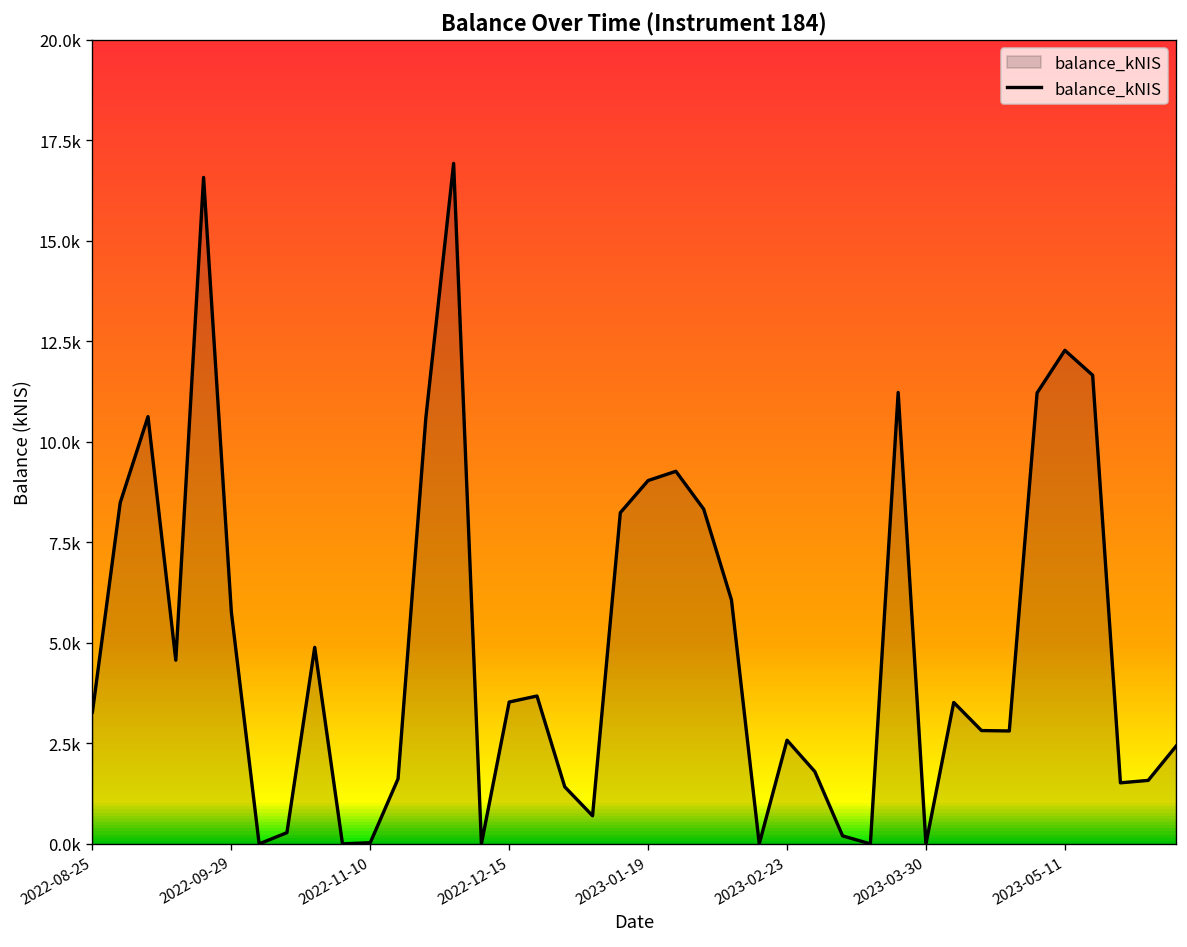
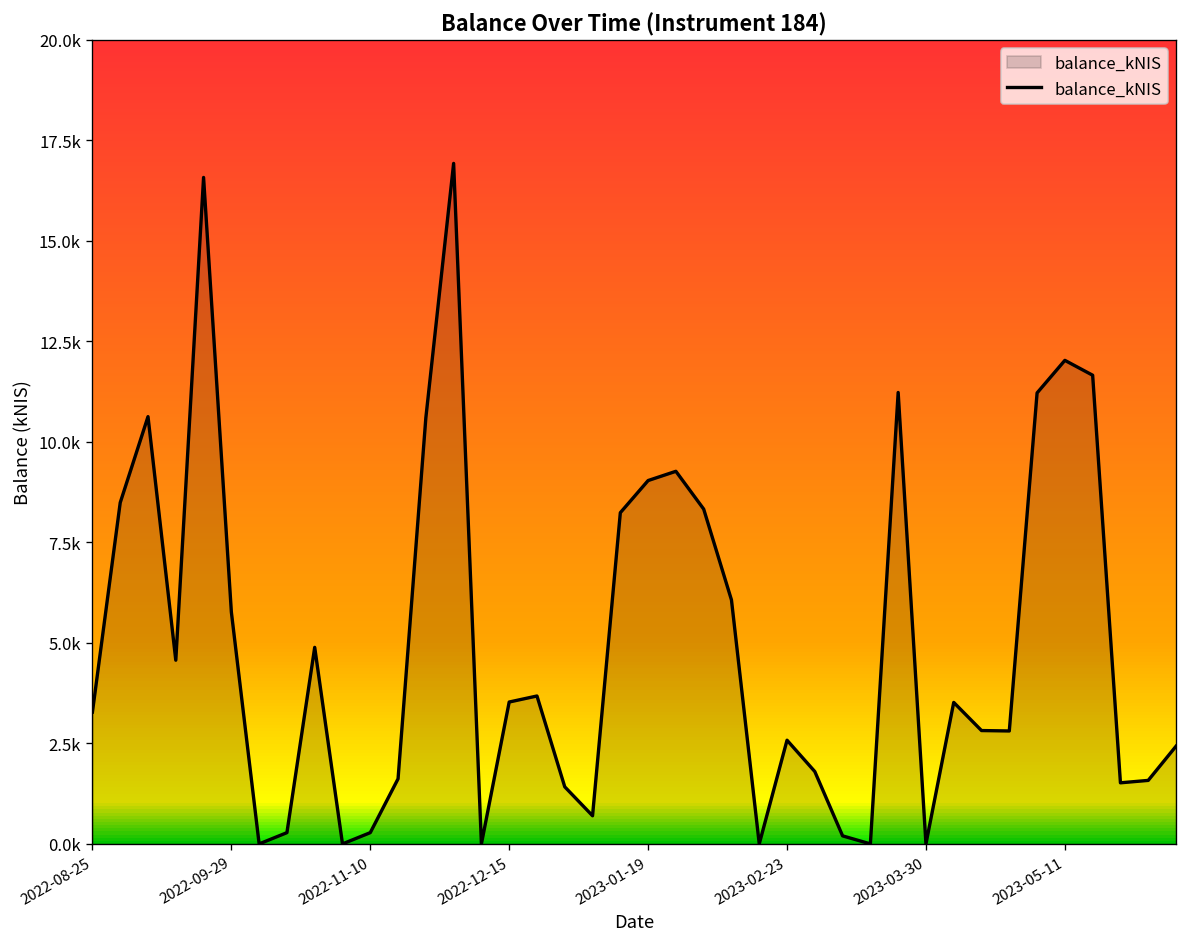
  {
    "2022-08-25": 3300,
    "2022-09-29": 5800,
-   "2022-11-10": 0,
+   "2022-11-10": 300,
    "2022-12-15": 3500,
    "2023-01-19": 9000,
    "2023-02-23": 2600,
    "2023-03-30": 0,
-   "2023-05-11": 12300
+   "2023-05-11": 12000
  }
